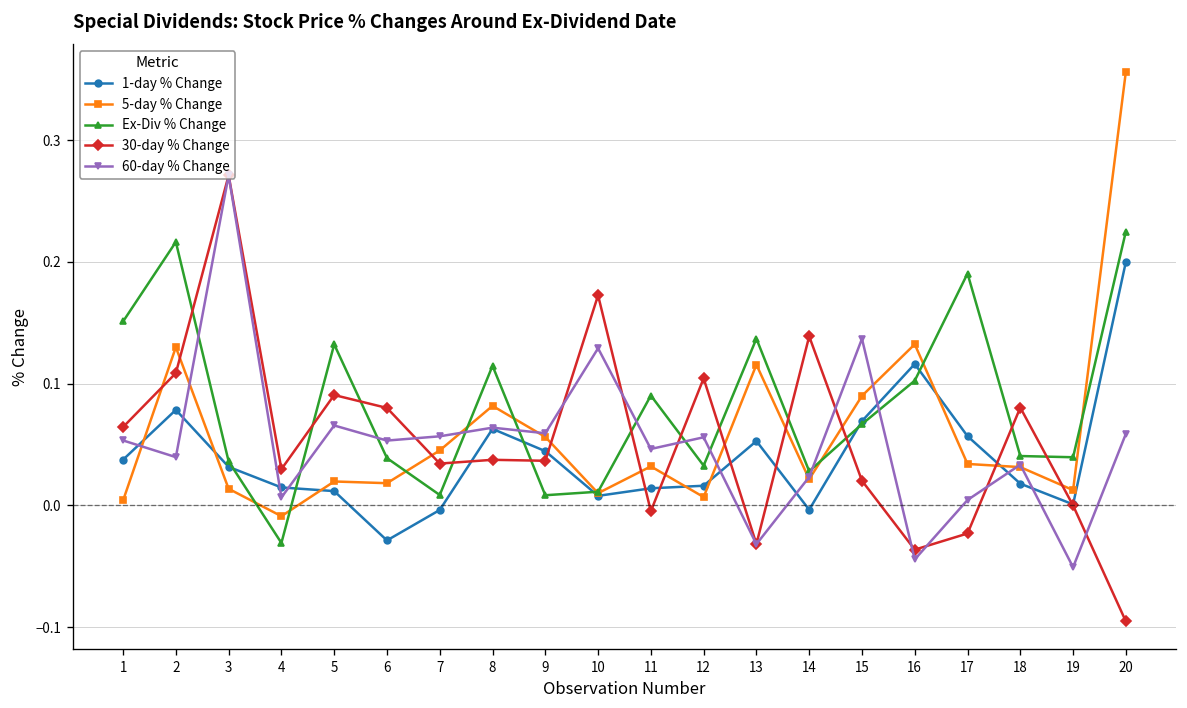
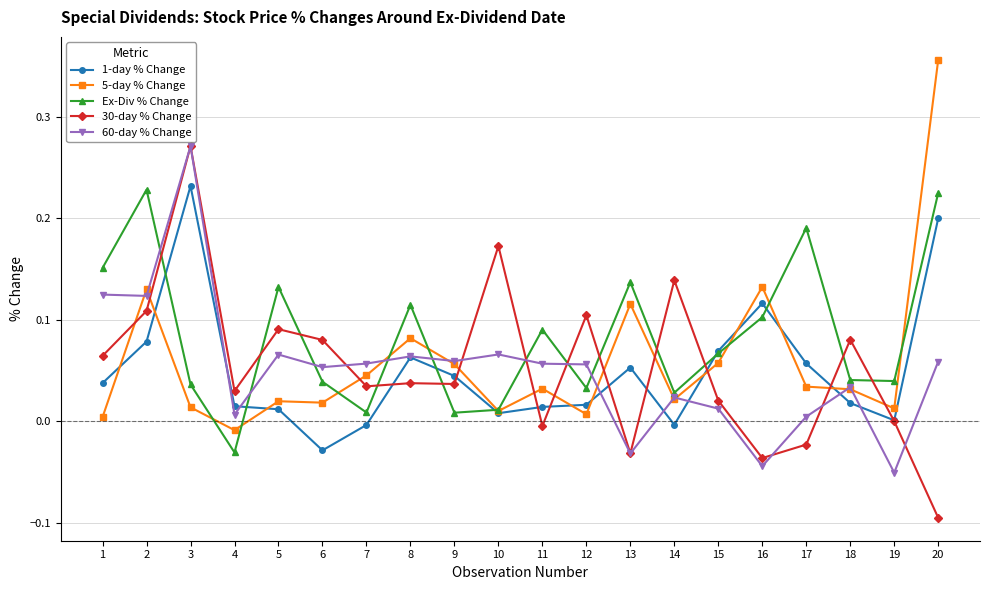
  {
    "1-day % Change": {
      "1": 0.038,
      "2": 0.079,
-     "3": 0.032,
+     "3": 0.232,
      "4": 0.015,
      "5": 0.012,
      "6": -0.029,
      "7": -0.004,
      "9": 0.045,
      "11": 0.014,
      "12": 0.016,
      "13": 0.053,
      "14": -0.004,
      "16": 0.116,
      "17": 0.057,
      "18": 0.018,
      "20": 0.200
    },
    "5-day % Change": {
      "1": 0.004,
      "2": 0.130,
      "3": 0.014,
      "4": -0.009,
      "5": 0.020,
      "6": 0.018,
      "7": 0.045,
      "8": 0.082,
      "9": 0.056,
      "11": 0.032,
      "12": 0.007,
      "13": 0.116,
-     "15": 0.090,
+     "15": 0.058,
      "16": 0.132,
      "17": 0.034,
      "19": 0.013,
      "20": 0.356
    },
    "Ex-Div % Change": {
      "1": 0.151,
-     "2": 0.216,
+     "2": 0.228,
      "3": 0.036,
      "4": -0.031,
      "5": 0.132,
      "6": 0.039,
      "7": 0.009,
      "8": 0.115,
      "9": 0.008,
      "11": 0.090,
      "12": 0.033,
      "13": 0.137,
      "14": 0.028,
      "16": 0.103,
      "17": 0.191,
      "18": 0.041,
      "19": 0.040,
      "20": 0.225
    },
    "30-day % Change": {
      "1": 0.064,
      "2": 0.109,
      "4": 0.030,
      "5": 0.091,
      "6": 0.080,
      "7": 0.034,
      "8": 0.038,
      "9": 0.037,
      "10": 0.173,
      "11": -0.005,
      "12": 0.104,
      "14": 0.139,
      "15": 0.020,
      "16": -0.036,
      "17": -0.023,
      "18": 0.080,
      "20": -0.095
    },
    "60-day % Change": {
-     "1": 0.053,
-     "2": 0.040,
+     "1": 0.125,
+     "2": 0.124,
      "4": 0.007,
      "5": 0.066,
      "6": 0.053,
      "7": 0.057,
      "9": 0.059,
-     "10": 0.129,
-     "11": 0.046,
+     "10": 0.066,
+     "11": 0.057,
      "12": 0.056,
-     "15": 0.137,
+     "15": 0.012,
      "16": -0.044,
      "17": 0.005,
      "19": -0.051,
      "20": 0.059
    }
  }
